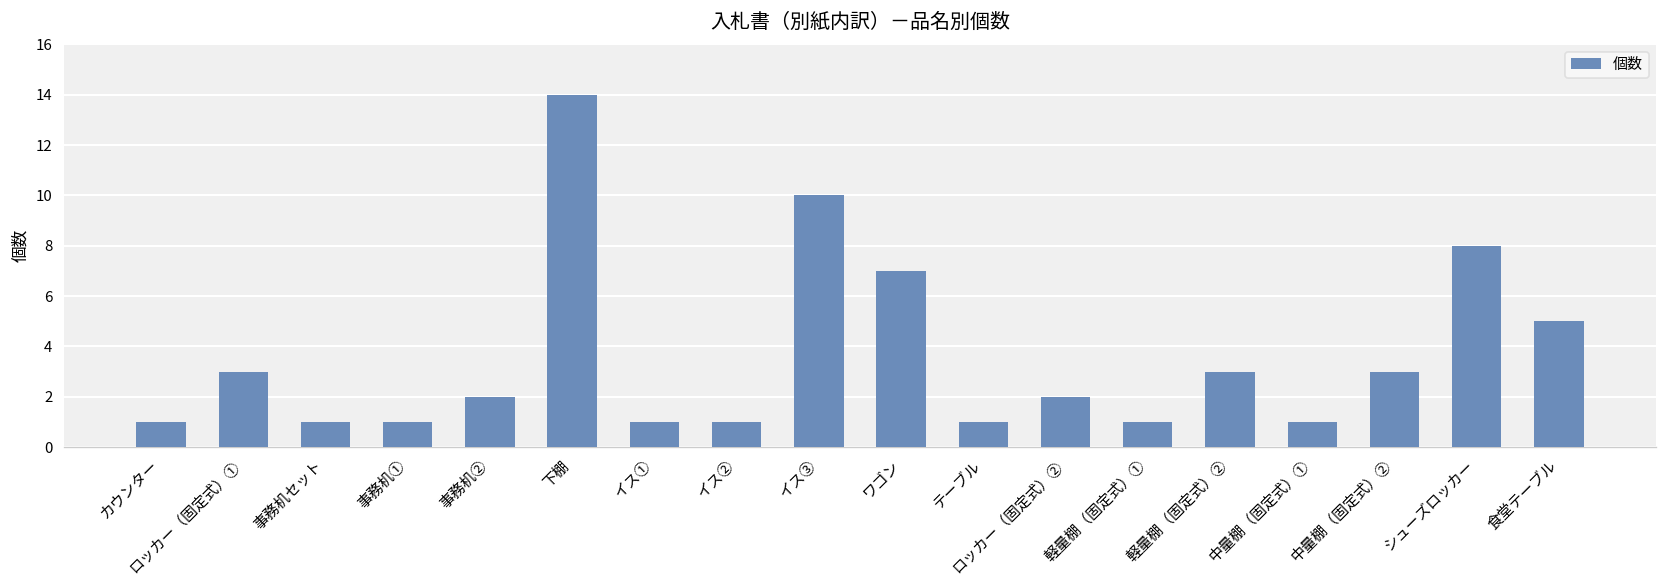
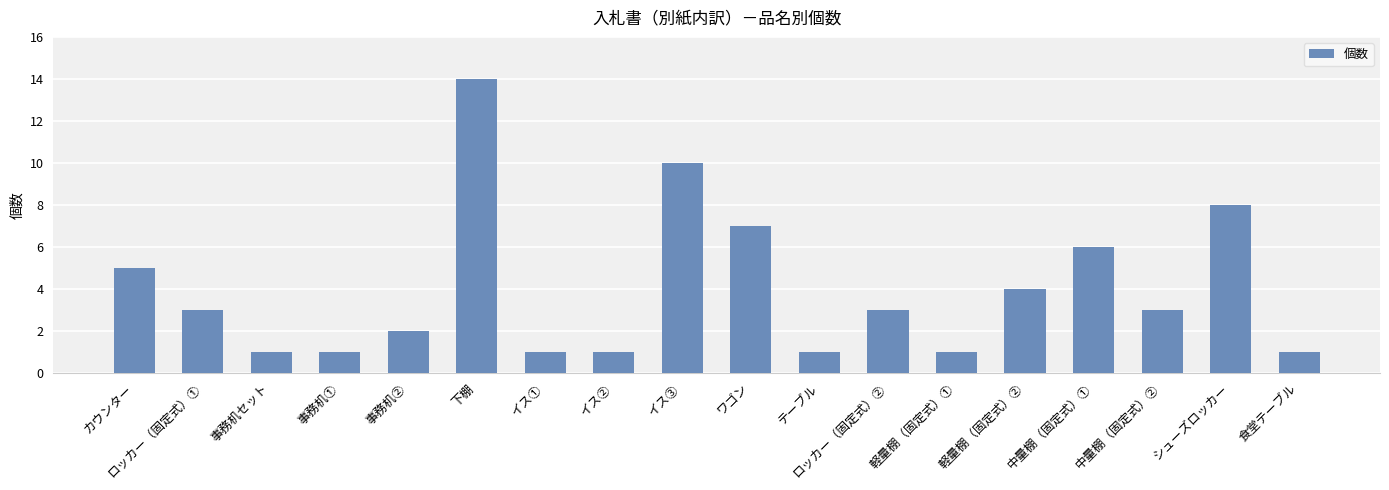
  {
-   "カウンター": 1,
+   "カウンター": 5,
    "ロッカー（固定式）①": 3,
    "事務机セット": 1,
    "事務机①": 1,
    "事務机②": 2,
    "下棚": 14,
    "イス①": 1,
    "イス②": 1,
    "イス③": 10,
    "ワゴン": 7,
    "テーブル": 1,
-   "ロッカー（固定式）②": 2,
+   "ロッカー（固定式）②": 3,
    "軽量棚（固定式）①": 1,
-   "軽量棚（固定式）②": 3,
-   "中量棚（固定式）①": 1,
+   "軽量棚（固定式）②": 4,
+   "中量棚（固定式）①": 6,
    "中量棚（固定式）②": 3,
    "シューズロッカー": 8,
-   "食堂テーブル": 5
+   "食堂テーブル": 1
  }
